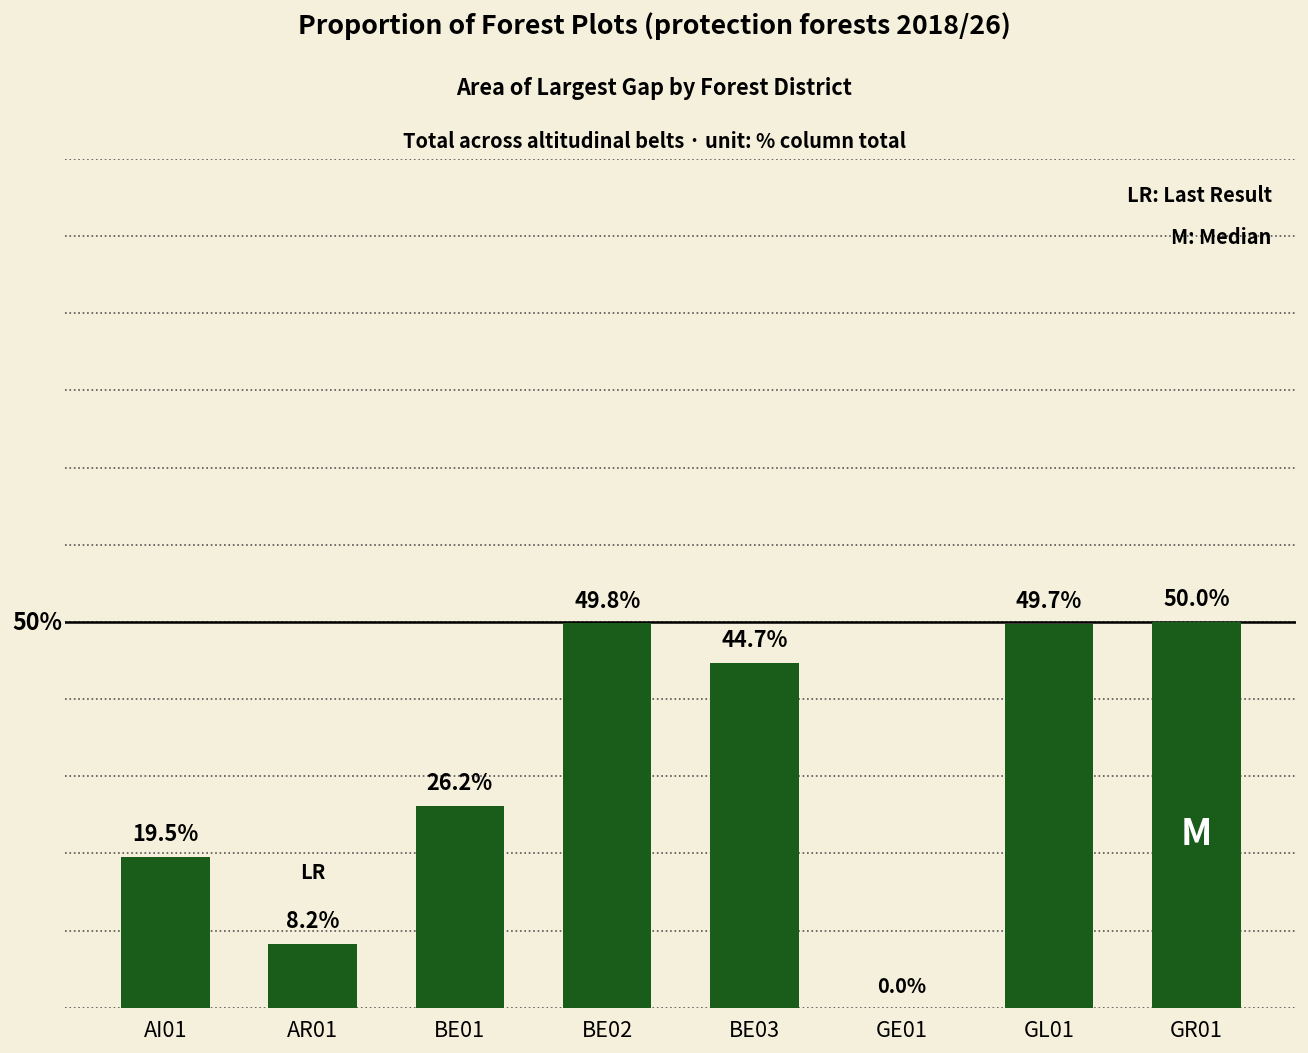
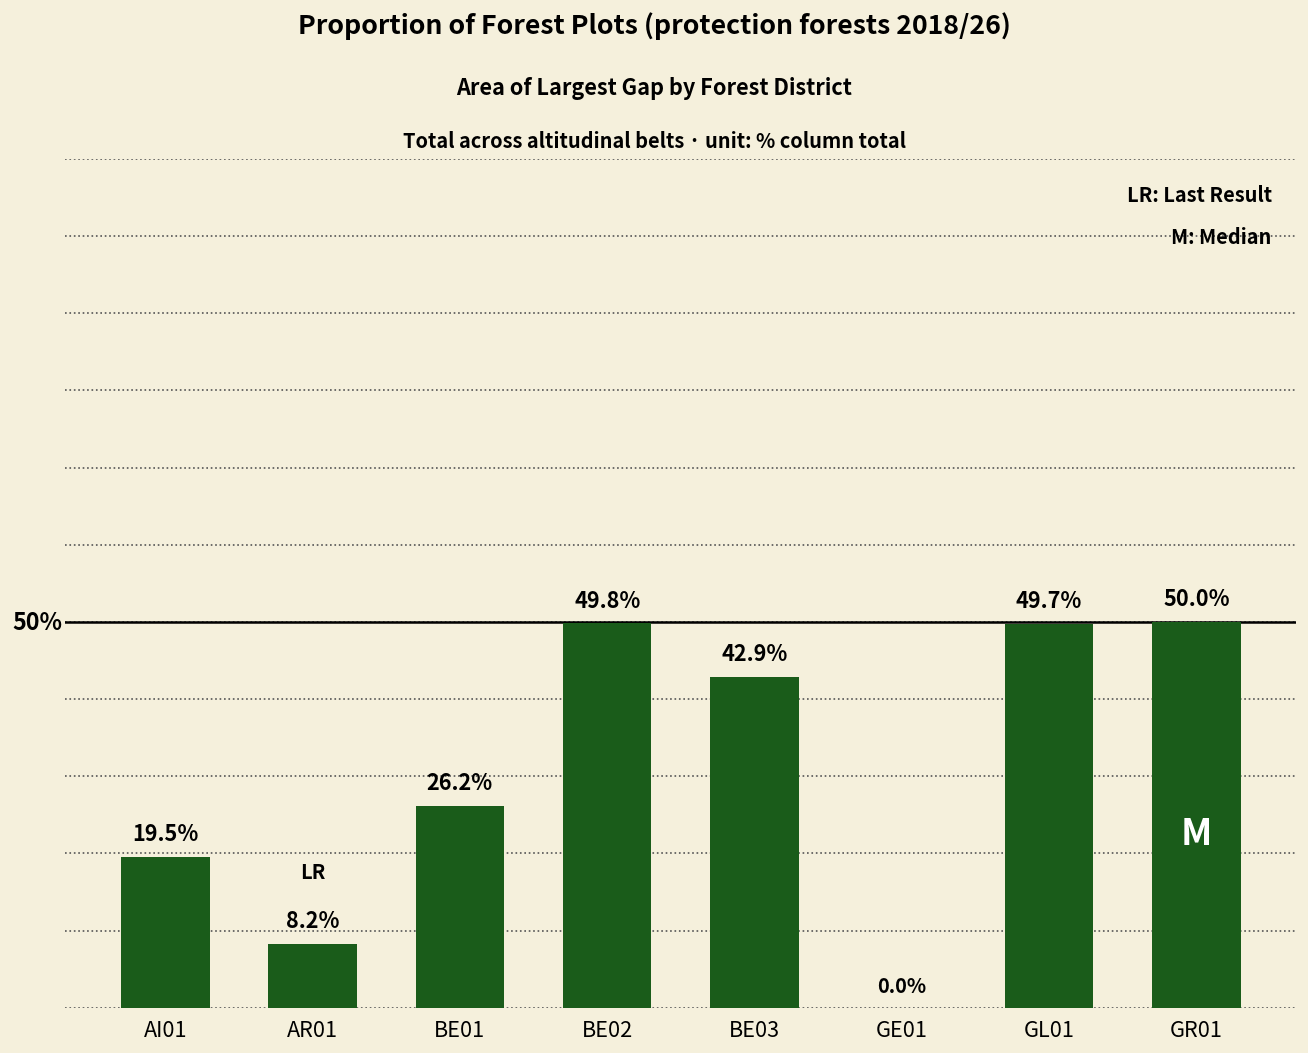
  {
    "AI01": "19.5%",
    "AR01": "8.2%",
    "BE01": "26.2%",
    "BE02": "49.8%",
-   "BE03": "44.7%",
+   "BE03": "42.9%",
    "GE01": "0.0%",
    "GL01": "49.7%",
    "GR01": "50.0%"
  }
